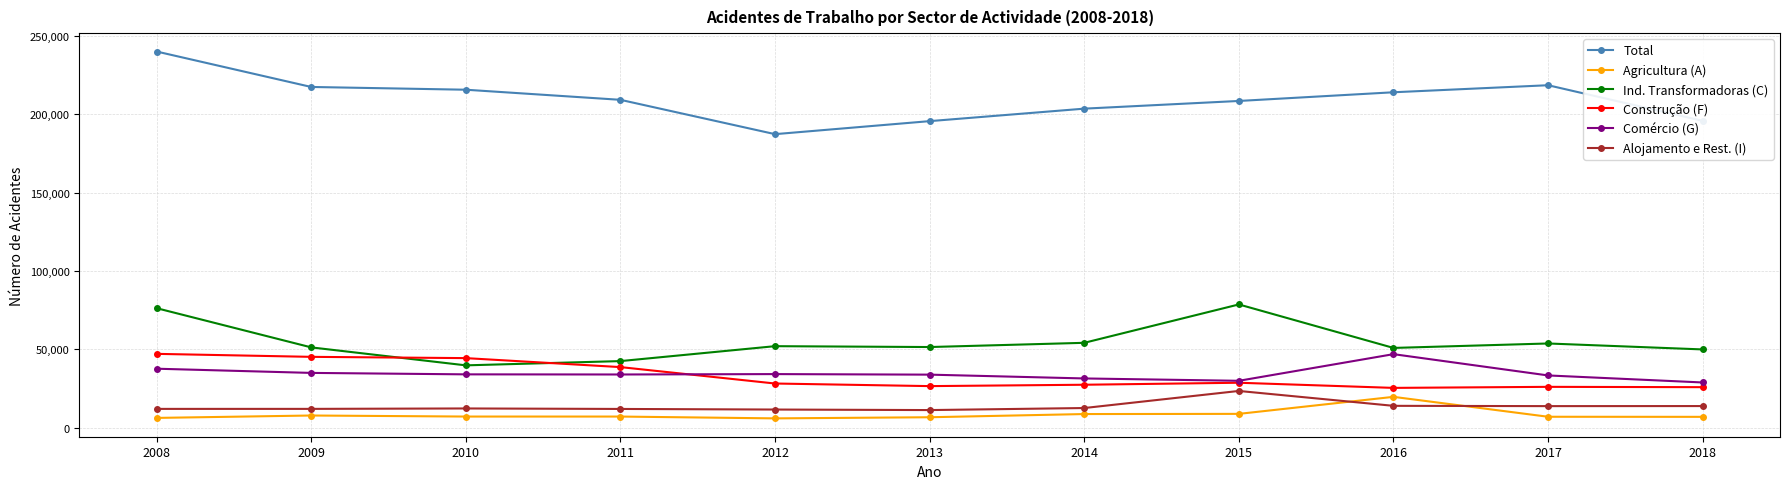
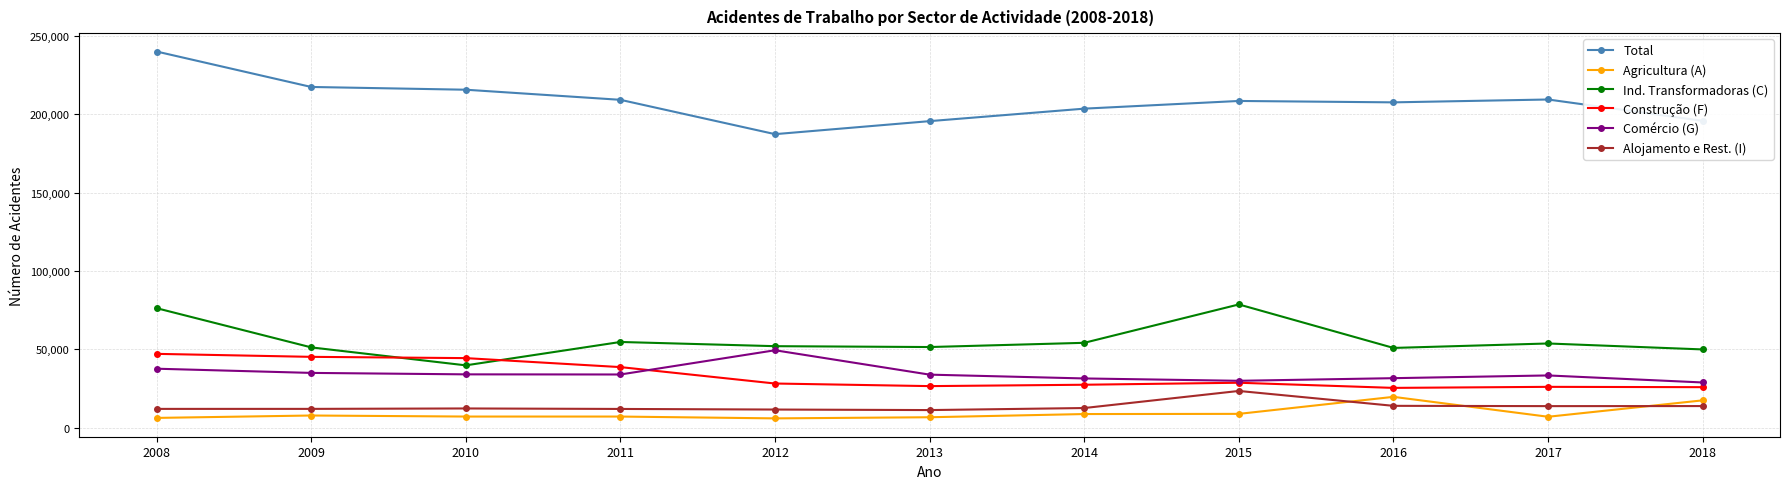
  {
    "Total": {
      "2008": "240,000",
      "2009": "217,000",
      "2010": "216,000",
      "2011": "209,000",
      "2012": "187,000",
      "2013": "196,000",
      "2014": "204,000",
      "2015": "208,000",
-     "2016": "214,000",
-     "2017": "219,000"
+     "2016": "208,000",
+     "2017": "209,000"
    },
    "Agricultura (A)": {
      "2008": "6,000",
      "2009": "8,000",
      "2010": "7,000",
      "2011": "7,000",
      "2012": "6,000",
      "2013": "7,000",
      "2014": "9,000",
      "2015": "9,000",
      "2016": "20,000",
      "2017": "7,000",
-     "2018": "7,000"
+     "2018": "17,000"
    },
    "Ind. Transformadoras (C)": {
      "2008": "76,000",
      "2009": "51,000",
      "2010": "40,000",
-     "2011": "42,000",
+     "2011": "55,000",
      "2012": "52,000",
      "2013": "51,000",
      "2014": "54,000",
      "2015": "79,000",
      "2016": "51,000",
      "2017": "54,000",
      "2018": "50,000"
    },
    "Construção (F)": {
      "2008": "47,000",
      "2009": "45,000",
      "2010": "44,000",
      "2011": "39,000",
      "2012": "28,000",
      "2013": "26,000",
      "2014": "27,000",
      "2016": "25,000",
      "2017": "26,000",
      "2018": "26,000"
    },
    "Comércio (G)": {
      "2008": "38,000",
      "2009": "35,000",
      "2010": "34,000",
      "2011": "34,000",
-     "2012": "34,000",
+     "2012": "49,000",
      "2013": "34,000",
      "2014": "31,000",
-     "2016": "47,000",
+     "2016": "32,000",
      "2017": "33,000",
      "2018": "29,000"
    },
    "Alojamento e Rest. (I)": {
      "2008": "12,000",
      "2009": "12,000",
      "2010": "12,000",
      "2011": "12,000",
      "2012": "11,000",
      "2013": "11,000",
      "2014": "12,000",
      "2015": "23,000",
      "2016": "14,000",
      "2017": "14,000",
      "2018": "14,000"
    }
  }
